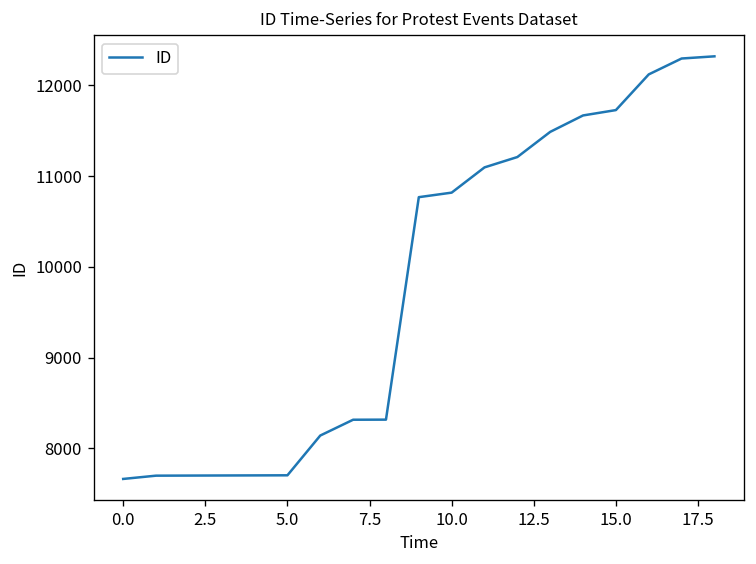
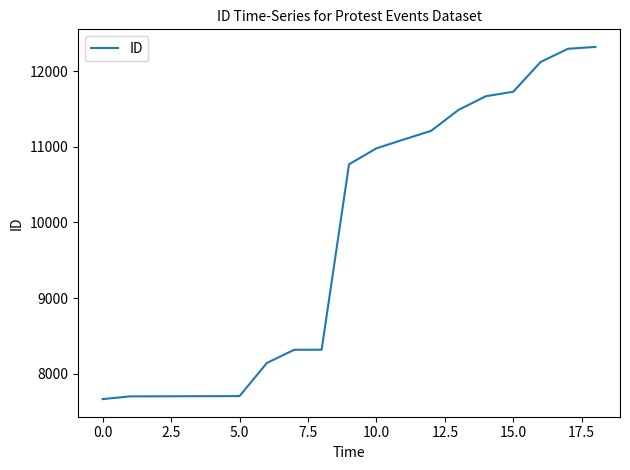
  {
    "0.0": 7700,
    "5.0": 7700,
-   "10.0": 10800,
+   "10.0": 11000,
    "15.0": 11700
  }
